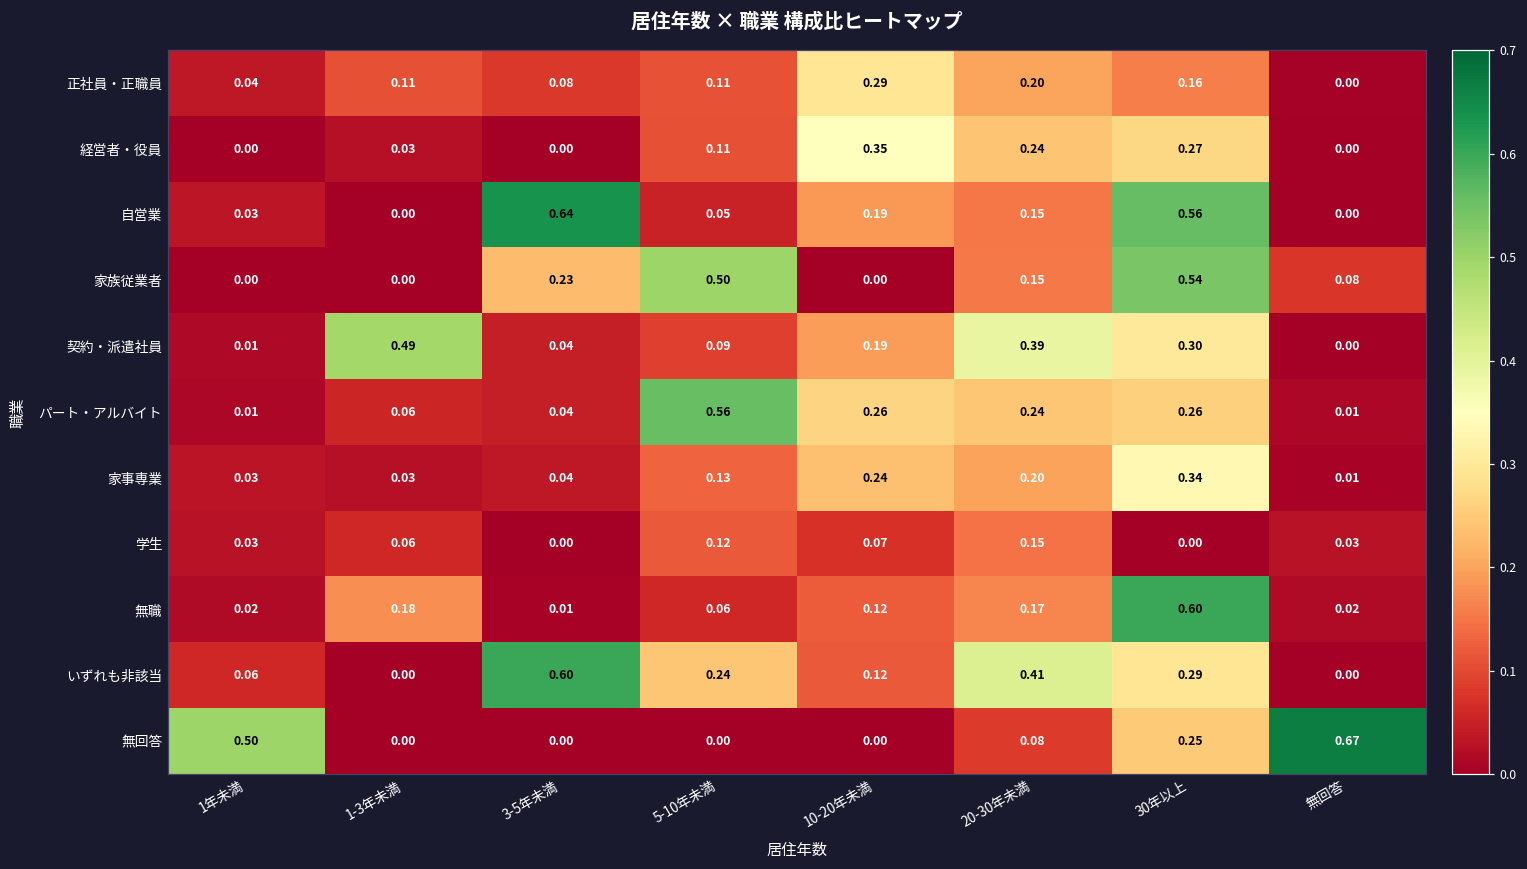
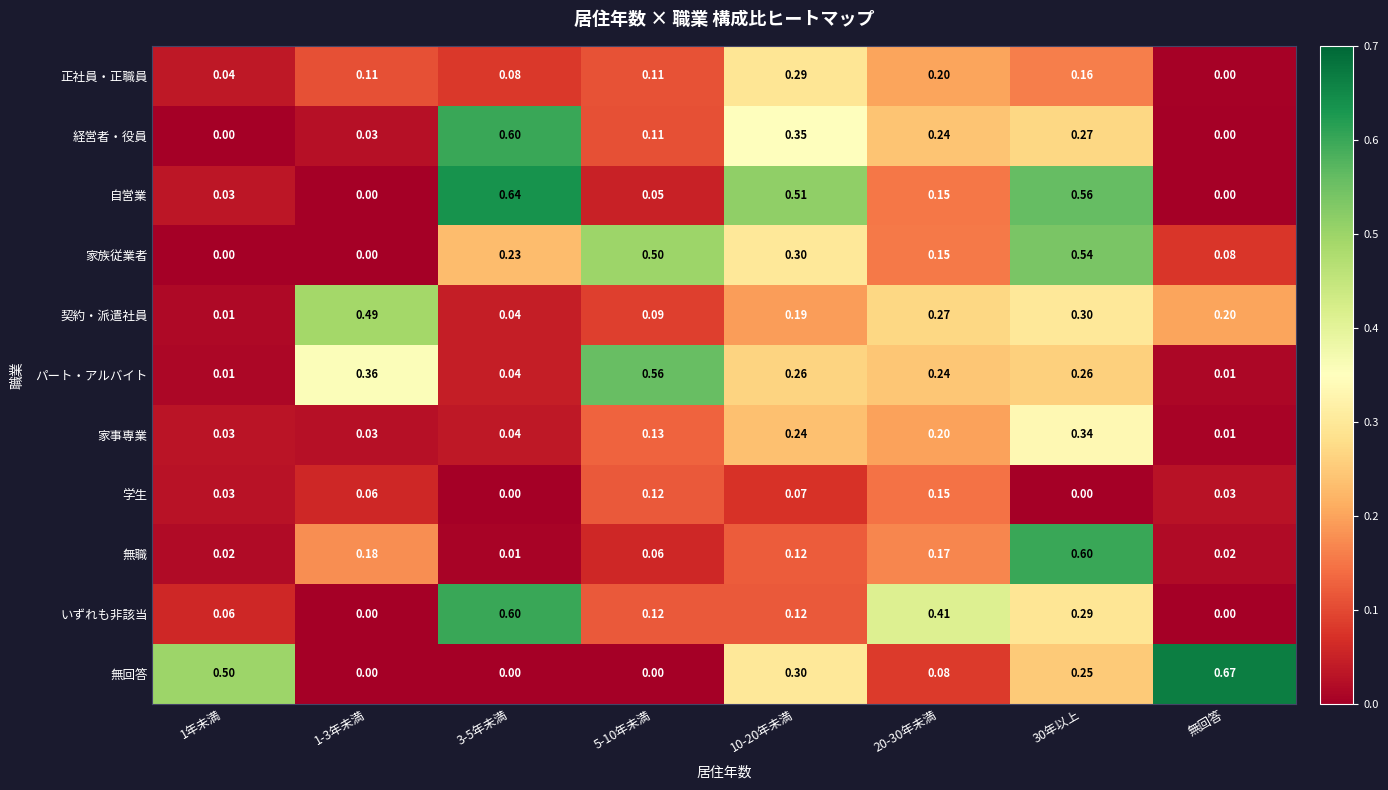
  {
    "正社員・正職員": {
      "1年未満": 0.04,
      "1-3年未満": 0.11,
      "3-5年未満": 0.08,
      "5-10年未満": 0.11,
      "10-20年未満": 0.29,
      "20-30年未満": 0.20,
      "30年以上": 0.16,
      "無回答": 0.00
    },
    "経営者・役員": {
      "1年未満": 0.00,
      "1-3年未満": 0.03,
-     "3-5年未満": 0.00,
+     "3-5年未満": 0.60,
      "5-10年未満": 0.11,
      "10-20年未満": 0.35,
      "20-30年未満": 0.24,
      "30年以上": 0.27,
      "無回答": 0.00
    },
    "自営業": {
      "1年未満": 0.03,
      "1-3年未満": 0.00,
      "3-5年未満": 0.64,
      "5-10年未満": 0.05,
-     "10-20年未満": 0.19,
+     "10-20年未満": 0.51,
      "20-30年未満": 0.15,
      "30年以上": 0.56,
      "無回答": 0.00
    },
    "家族従業者": {
      "1年未満": 0.00,
      "1-3年未満": 0.00,
      "3-5年未満": 0.23,
      "5-10年未満": 0.50,
-     "10-20年未満": 0.00,
+     "10-20年未満": 0.30,
      "20-30年未満": 0.15,
      "30年以上": 0.54,
      "無回答": 0.08
    },
    "契約・派遣社員": {
      "1年未満": 0.01,
      "1-3年未満": 0.49,
      "3-5年未満": 0.04,
      "5-10年未満": 0.09,
      "10-20年未満": 0.19,
-     "20-30年未満": 0.39,
+     "20-30年未満": 0.27,
      "30年以上": 0.30,
-     "無回答": 0.00
+     "無回答": 0.20
    },
    "パート・アルバイト": {
      "1年未満": 0.01,
-     "1-3年未満": 0.06,
+     "1-3年未満": 0.36,
      "3-5年未満": 0.04,
      "5-10年未満": 0.56,
      "10-20年未満": 0.26,
      "20-30年未満": 0.24,
      "30年以上": 0.26,
      "無回答": 0.01
    },
    "家事専業": {
      "1年未満": 0.03,
      "1-3年未満": 0.03,
      "3-5年未満": 0.04,
      "5-10年未満": 0.13,
      "10-20年未満": 0.24,
      "20-30年未満": 0.20,
      "30年以上": 0.34,
      "無回答": 0.01
    },
    "学生": {
      "1年未満": 0.03,
      "1-3年未満": 0.06,
      "3-5年未満": 0.00,
      "5-10年未満": 0.12,
      "10-20年未満": 0.07,
      "20-30年未満": 0.15,
      "30年以上": 0.00,
      "無回答": 0.03
    },
    "無職": {
      "1年未満": 0.02,
      "1-3年未満": 0.18,
      "3-5年未満": 0.01,
      "5-10年未満": 0.06,
      "10-20年未満": 0.12,
      "20-30年未満": 0.17,
      "30年以上": 0.60,
      "無回答": 0.02
    },
    "いずれも非該当": {
      "1年未満": 0.06,
      "1-3年未満": 0.00,
      "3-5年未満": 0.60,
-     "5-10年未満": 0.24,
+     "5-10年未満": 0.12,
      "10-20年未満": 0.12,
      "20-30年未満": 0.41,
      "30年以上": 0.29,
      "無回答": 0.00
    },
    "無回答": {
      "1年未満": 0.50,
      "1-3年未満": 0.00,
      "3-5年未満": 0.00,
      "5-10年未満": 0.00,
-     "10-20年未満": 0.00,
+     "10-20年未満": 0.30,
      "20-30年未満": 0.08,
      "30年以上": 0.25,
      "無回答": 0.67
    }
  }
